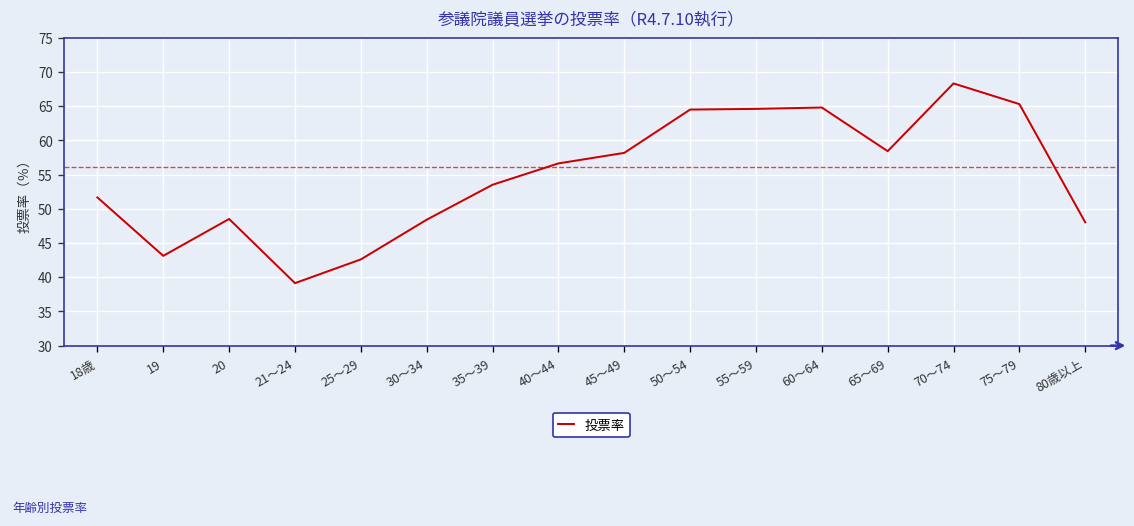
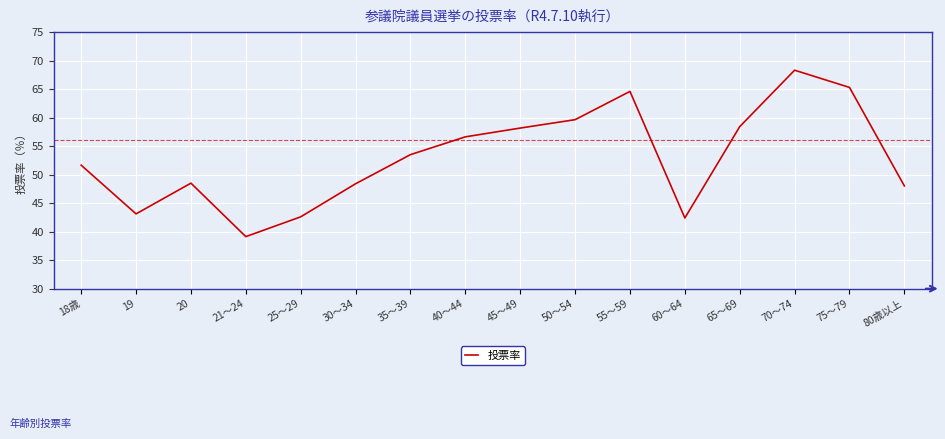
  {
    "18歳": 52,
    "19": 43,
    "20": 49,
    "21～24": 39,
    "25～29": 43,
    "30～34": 48,
    "35～39": 54,
    "40～44": 57,
    "45～49": 58,
-   "50～54": 65,
+   "50～54": 60,
    "55～59": 65,
-   "60～64": 65,
+   "60～64": 42,
    "65～69": 58,
    "70～74": 68,
    "75～79": 65,
    "80歳以上": 48
  }
